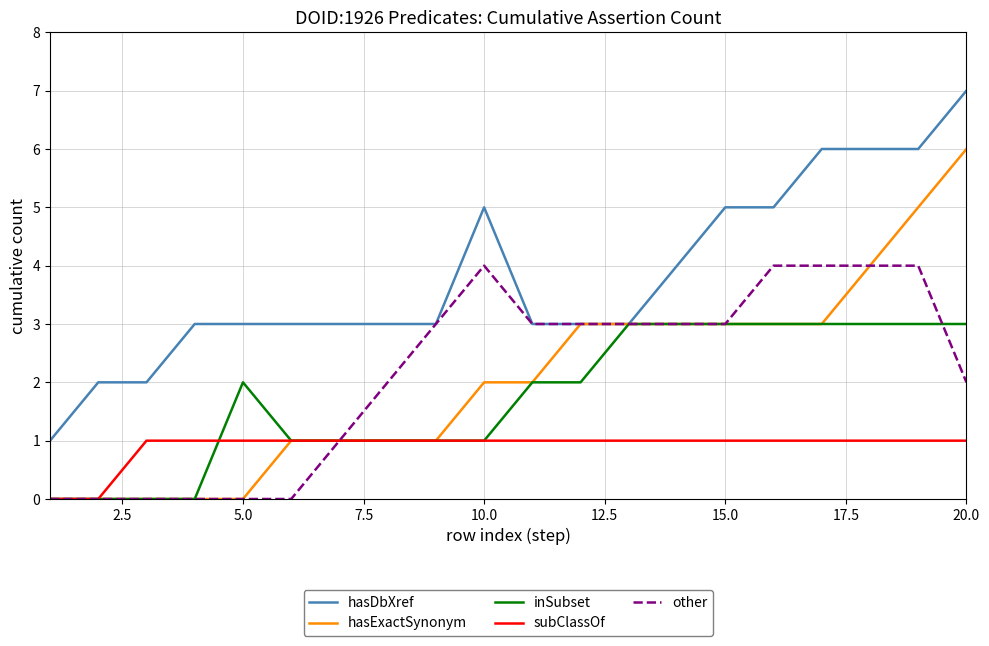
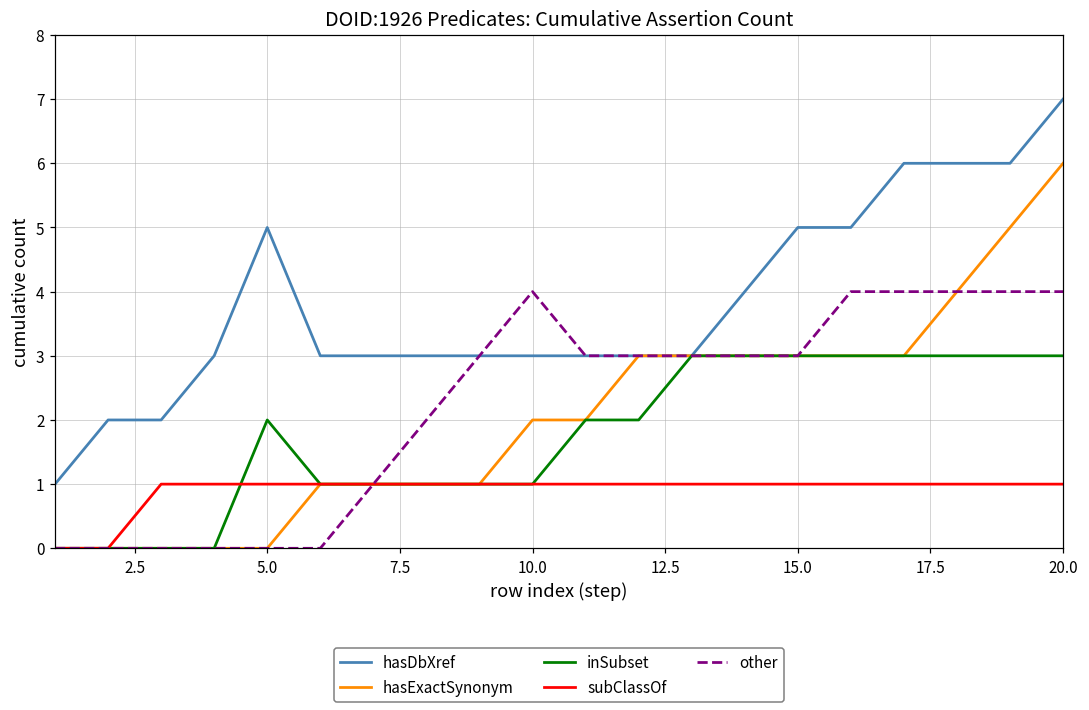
  {
    "hasDbXref": {
-     "5.0": 3,
-     "10.0": 5,
+     "5.0": 5,
+     "10.0": 3,
      "15.0": 5,
      "20.0": 7
    },
    "hasExactSynonym": {
      "10.0": 2,
      "20.0": 6
    },
    "inSubset": {
      "5.0": 2,
      "20.0": 3
    },
    "subClassOf": {
      "5.0": 1,
      "15.0": 1,
      "20.0": 1
    },
    "other": {
      "10.0": 4,
-     "20.0": 2
+     "20.0": 4
    }
  }
